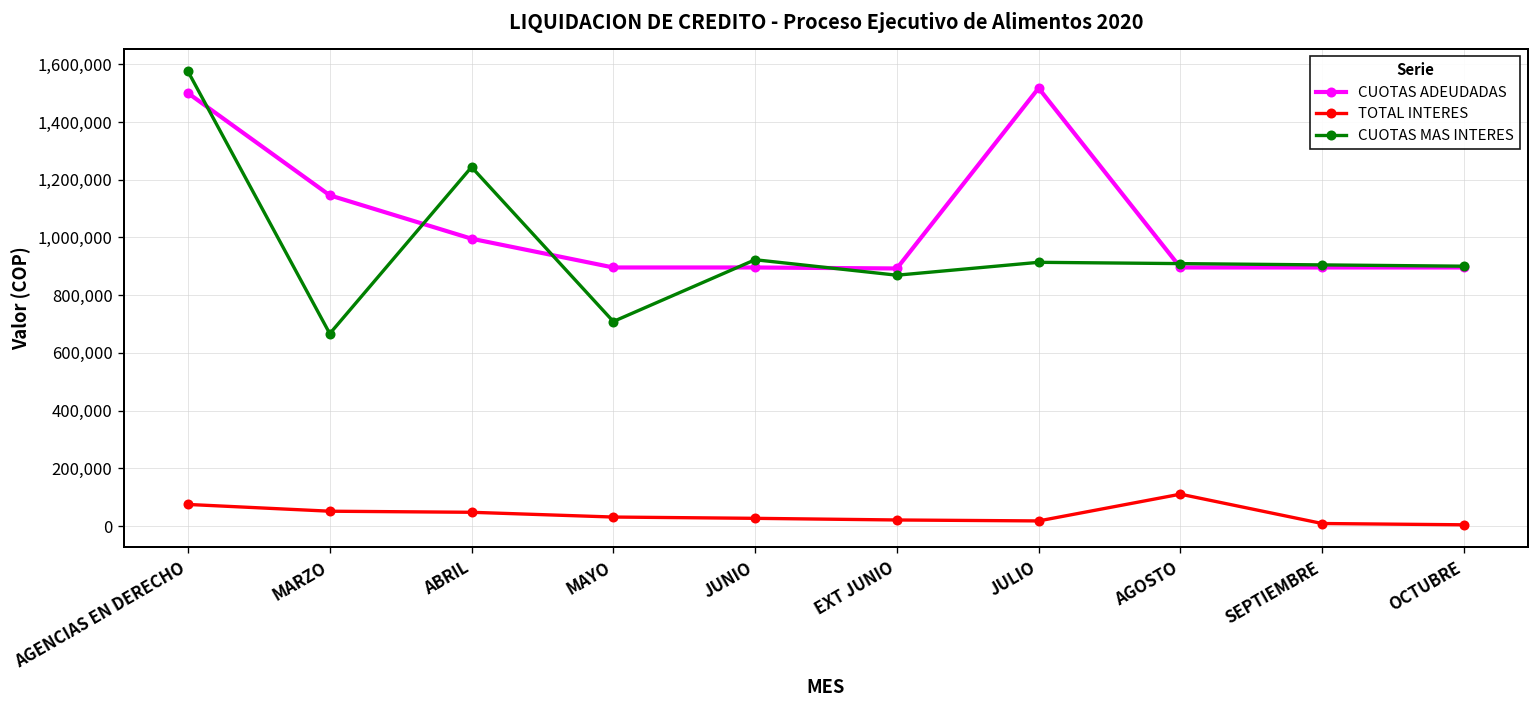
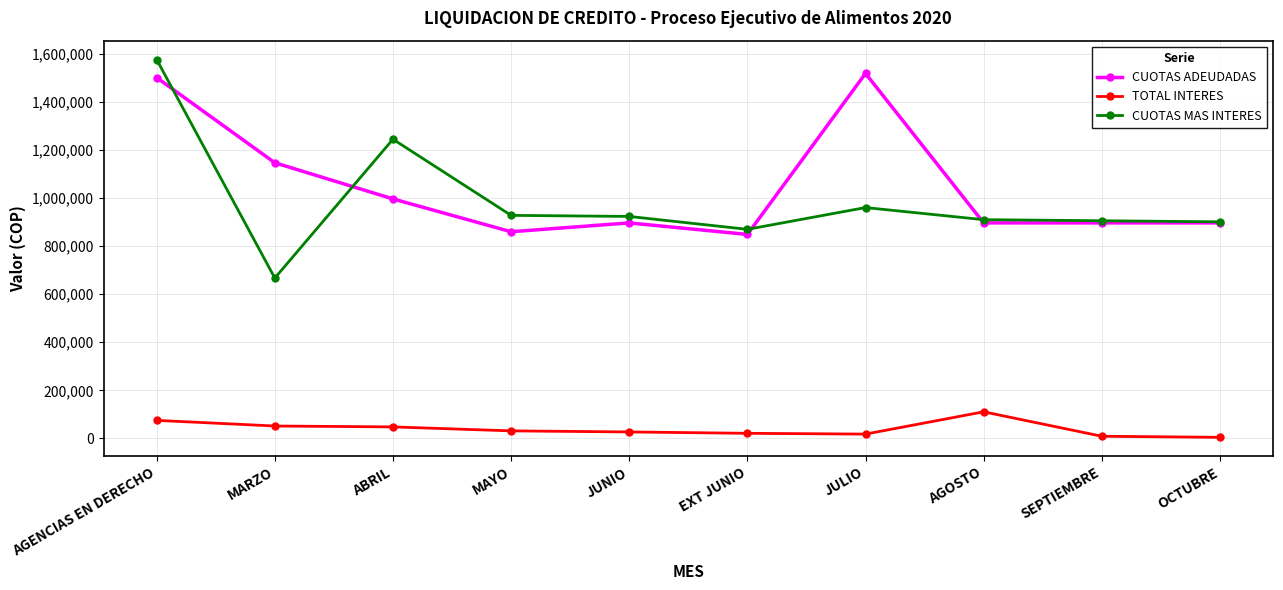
  {
    "CUOTAS ADEUDADAS": {
      "AGENCIAS EN DERECHO": "1,500,000",
      "MARZO": "1,150,000",
      "ABRIL": "1,000,000",
-     "MAYO": "900,000",
+     "MAYO": "860,000",
      "JUNIO": "900,000",
-     "EXT JUNIO": "890,000",
+     "EXT JUNIO": "850,000",
      "JULIO": "1,520,000",
      "AGOSTO": "900,000"
    },
    "TOTAL INTERES": {
      "AGENCIAS EN DERECHO": "80,000",
      "MARZO": "50,000",
      "ABRIL": "50,000",
      "MAYO": "30,000",
      "JUNIO": "30,000",
      "EXT JUNIO": "20,000",
      "JULIO": "20,000",
      "AGOSTO": "110,000",
      "SEPTIEMBRE": "10,000",
      "OCTUBRE": "0"
    },
    "CUOTAS MAS INTERES": {
      "AGENCIAS EN DERECHO": "1,580,000",
      "MARZO": "670,000",
      "ABRIL": "1,240,000",
-     "MAYO": "710,000",
+     "MAYO": "930,000",
      "JUNIO": "920,000",
      "EXT JUNIO": "870,000",
-     "JULIO": "910,000",
+     "JULIO": "960,000",
      "AGOSTO": "910,000"
    }
  }
